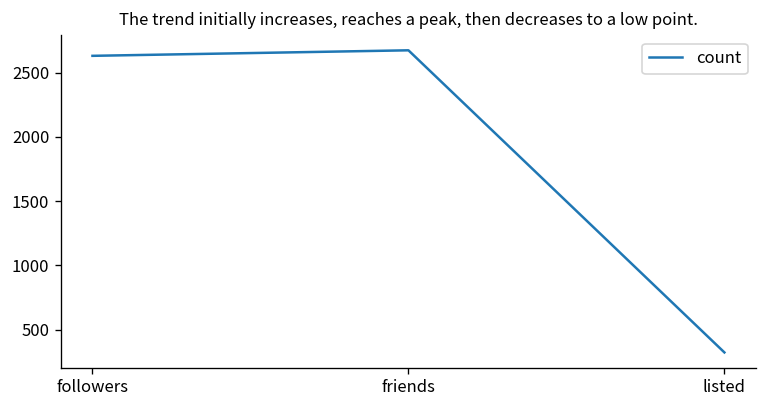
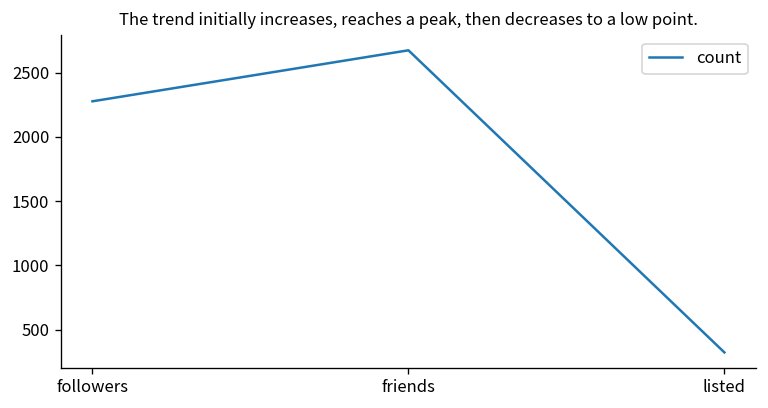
  {
-   "followers": 2630,
+   "followers": 2280,
    "friends": 2670,
    "listed": 320
  }
